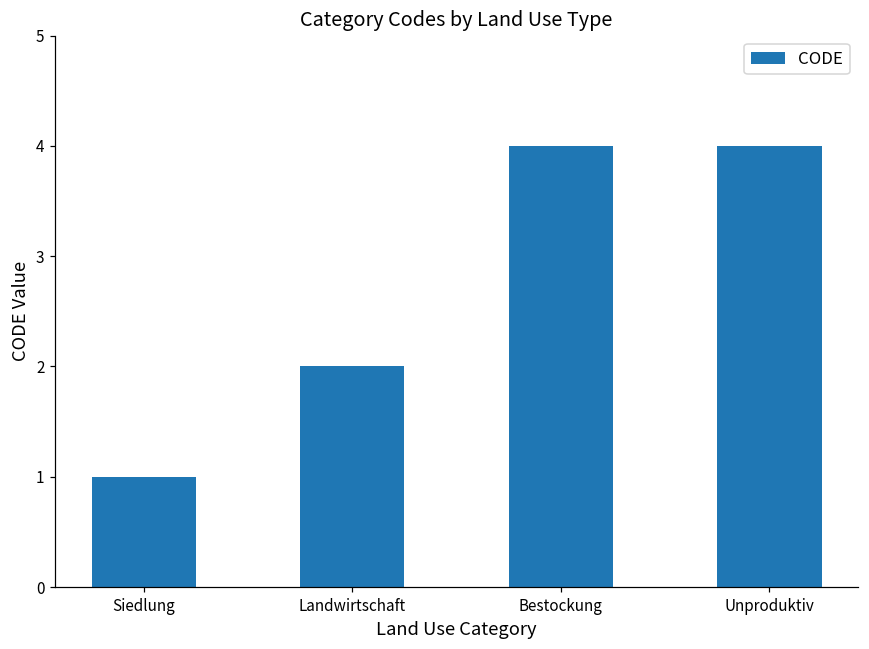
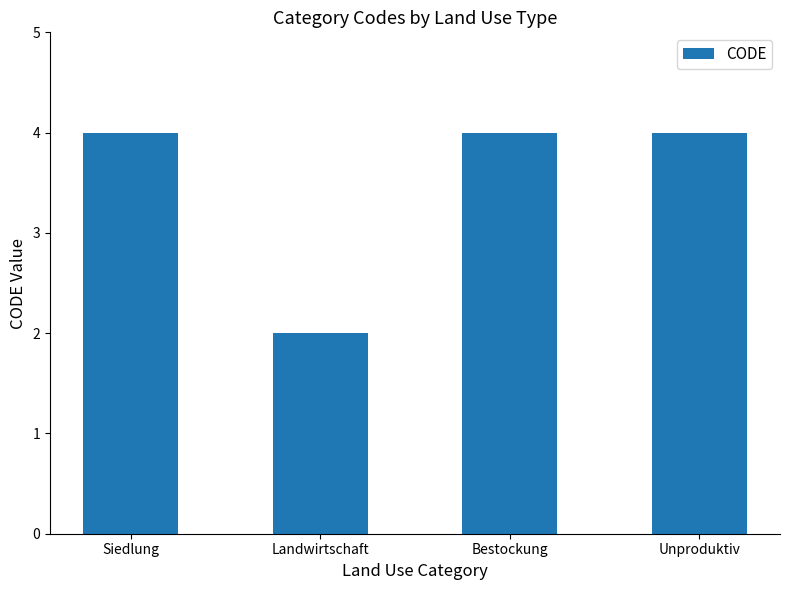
  {
-   "Siedlung": 1,
+   "Siedlung": 4,
    "Landwirtschaft": 2,
    "Bestockung": 4,
    "Unproduktiv": 4
  }
